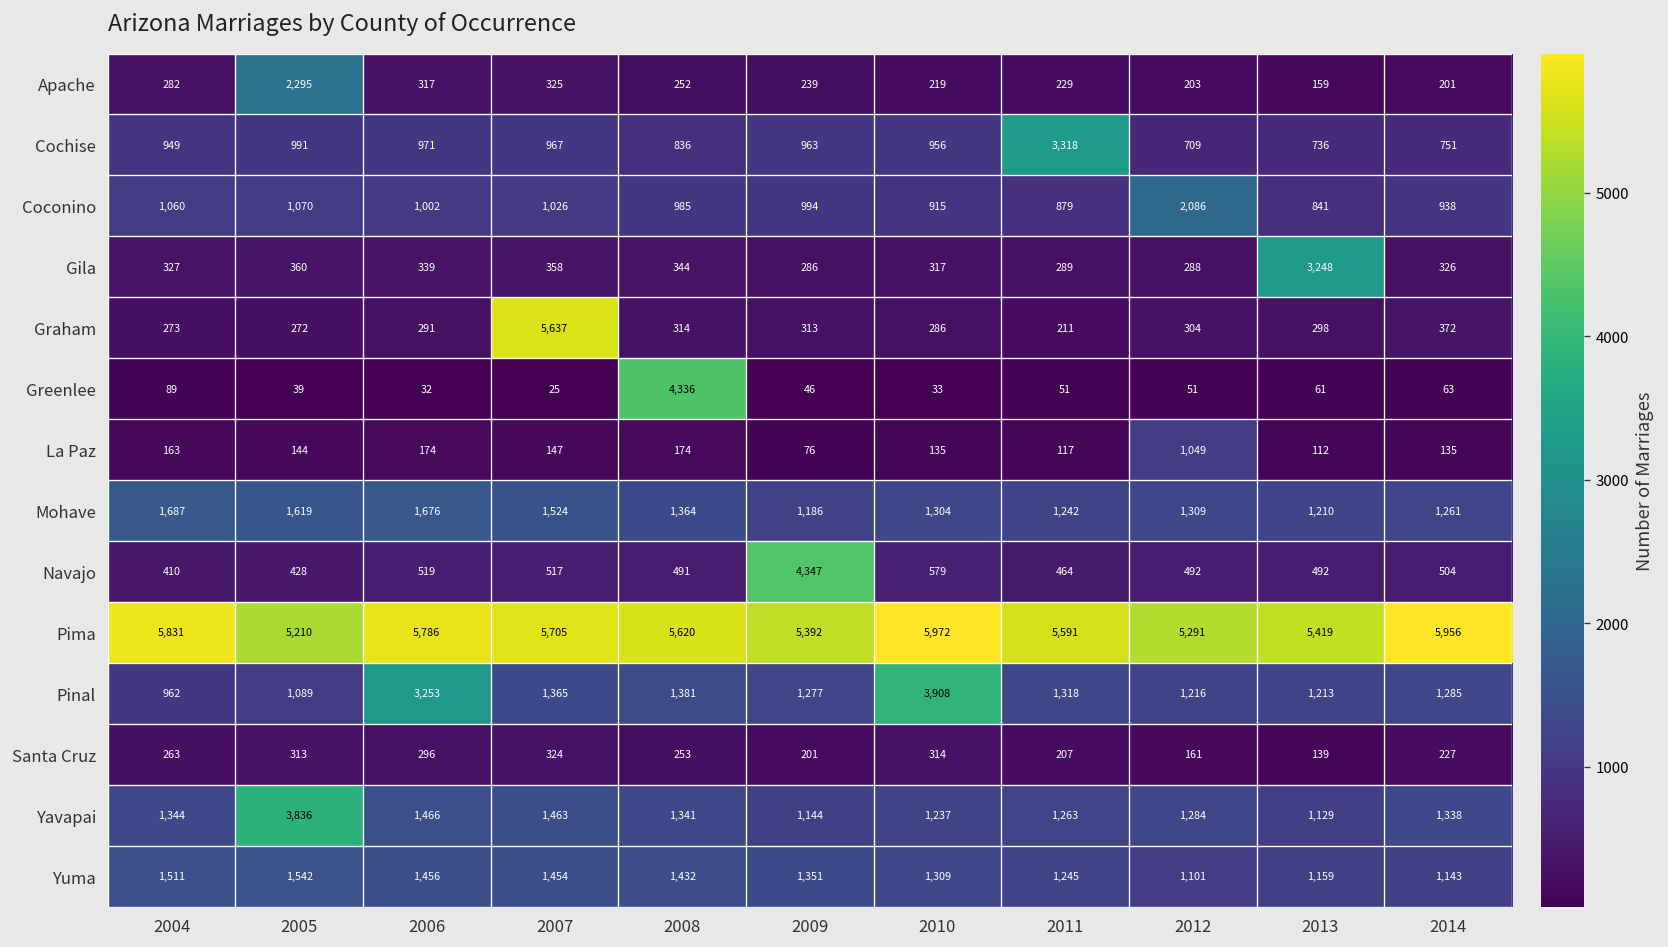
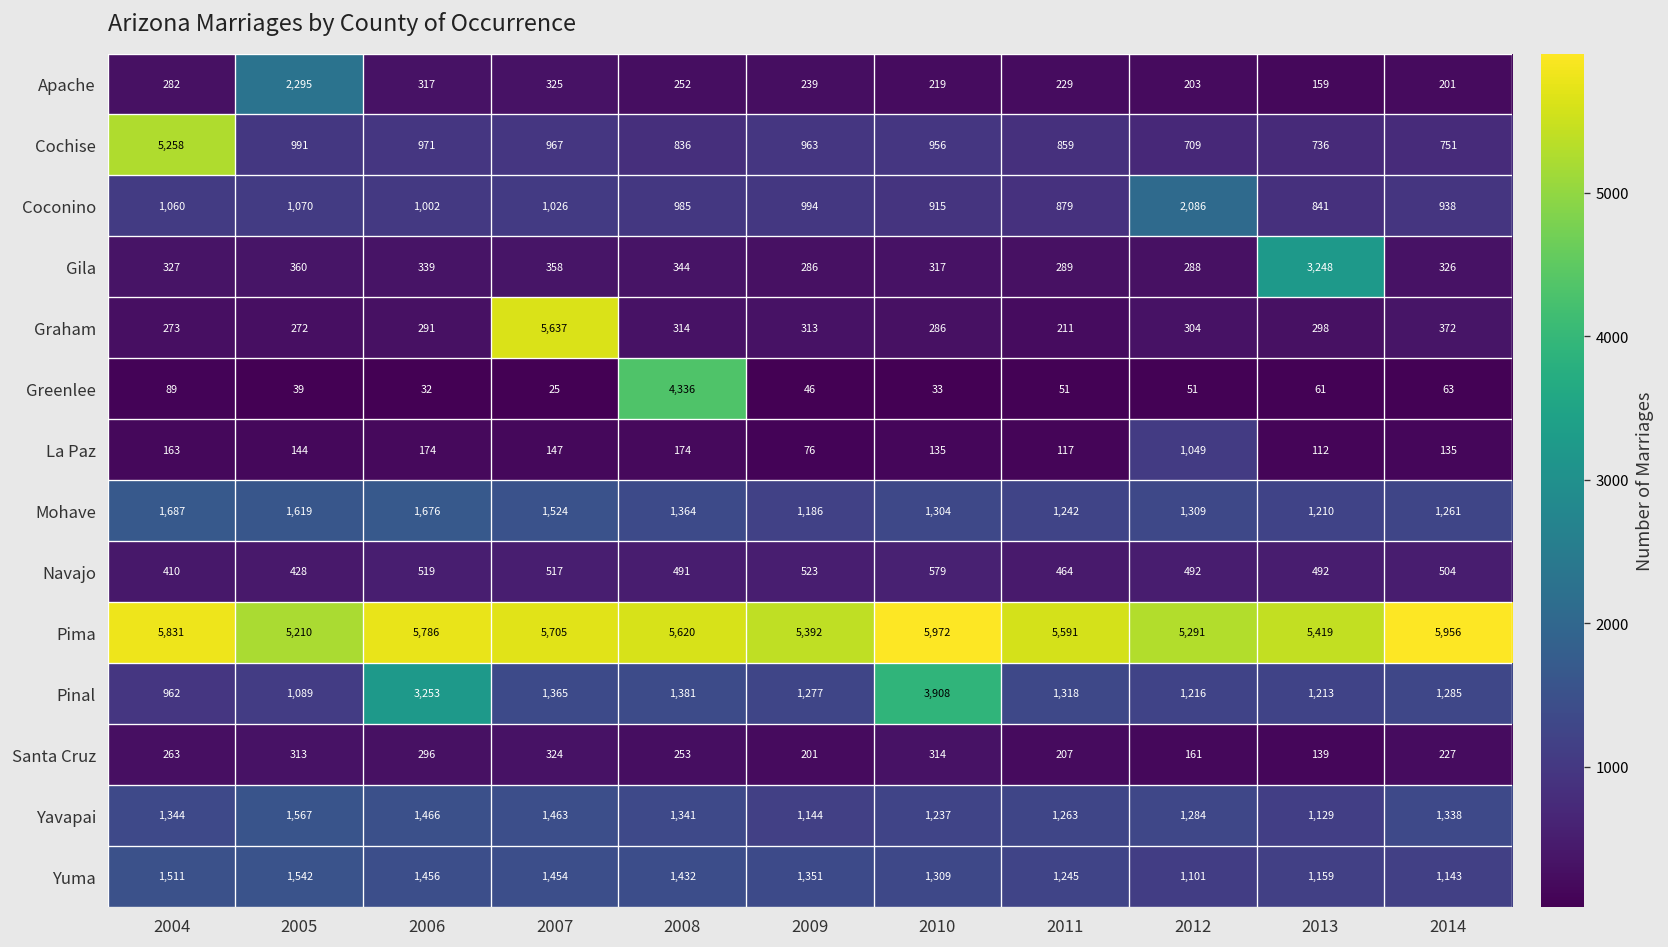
  {
    "Apache": {
      "2004": "282",
      "2005": "2,295",
      "2006": "317",
      "2007": "325",
      "2008": "252",
      "2009": "239",
      "2010": "219",
      "2011": "229",
      "2012": "203",
      "2013": "159",
      "2014": "201"
    },
    "Cochise": {
-     "2004": "949",
+     "2004": "5,258",
      "2005": "991",
      "2006": "971",
      "2007": "967",
      "2008": "836",
      "2009": "963",
      "2010": "956",
-     "2011": "3,318",
+     "2011": "859",
      "2012": "709",
      "2013": "736",
      "2014": "751"
    },
    "Coconino": {
      "2004": "1,060",
      "2005": "1,070",
      "2006": "1,002",
      "2007": "1,026",
      "2008": "985",
      "2009": "994",
      "2010": "915",
      "2011": "879",
      "2012": "2,086",
      "2013": "841",
      "2014": "938"
    },
    "Gila": {
      "2004": "327",
      "2005": "360",
      "2006": "339",
      "2007": "358",
      "2008": "344",
      "2009": "286",
      "2010": "317",
      "2011": "289",
      "2012": "288",
      "2013": "3,248",
      "2014": "326"
    },
    "Graham": {
      "2004": "273",
      "2005": "272",
      "2006": "291",
      "2007": "5,637",
      "2008": "314",
      "2009": "313",
      "2010": "286",
      "2011": "211",
      "2012": "304",
      "2013": "298",
      "2014": "372"
    },
    "Greenlee": {
      "2004": "89",
      "2005": "39",
      "2006": "32",
      "2007": "25",
      "2008": "4,336",
      "2009": "46",
      "2010": "33",
      "2011": "51",
      "2012": "51",
      "2013": "61",
      "2014": "63"
    },
    "La Paz": {
      "2004": "163",
      "2005": "144",
      "2006": "174",
      "2007": "147",
      "2008": "174",
      "2009": "76",
      "2010": "135",
      "2011": "117",
      "2012": "1,049",
      "2013": "112",
      "2014": "135"
    },
    "Mohave": {
      "2004": "1,687",
      "2005": "1,619",
      "2006": "1,676",
      "2007": "1,524",
      "2008": "1,364",
      "2009": "1,186",
      "2010": "1,304",
      "2011": "1,242",
      "2012": "1,309",
      "2013": "1,210",
      "2014": "1,261"
    },
    "Navajo": {
      "2004": "410",
      "2005": "428",
      "2006": "519",
      "2007": "517",
      "2008": "491",
-     "2009": "4,347",
+     "2009": "523",
      "2010": "579",
      "2011": "464",
      "2012": "492",
      "2013": "492",
      "2014": "504"
    },
    "Pima": {
      "2004": "5,831",
      "2005": "5,210",
      "2006": "5,786",
      "2007": "5,705",
      "2008": "5,620",
      "2009": "5,392",
      "2010": "5,972",
      "2011": "5,591",
      "2012": "5,291",
      "2013": "5,419",
      "2014": "5,956"
    },
    "Pinal": {
      "2004": "962",
      "2005": "1,089",
      "2006": "3,253",
      "2007": "1,365",
      "2008": "1,381",
      "2009": "1,277",
      "2010": "3,908",
      "2011": "1,318",
      "2012": "1,216",
      "2013": "1,213",
      "2014": "1,285"
    },
    "Santa Cruz": {
      "2004": "263",
      "2005": "313",
      "2006": "296",
      "2007": "324",
      "2008": "253",
      "2009": "201",
      "2010": "314",
      "2011": "207",
      "2012": "161",
      "2013": "139",
      "2014": "227"
    },
    "Yavapai": {
      "2004": "1,344",
-     "2005": "3,836",
+     "2005": "1,567",
      "2006": "1,466",
      "2007": "1,463",
      "2008": "1,341",
      "2009": "1,144",
      "2010": "1,237",
      "2011": "1,263",
      "2012": "1,284",
      "2013": "1,129",
      "2014": "1,338"
    },
    "Yuma": {
      "2004": "1,511",
      "2005": "1,542",
      "2006": "1,456",
      "2007": "1,454",
      "2008": "1,432",
      "2009": "1,351",
      "2010": "1,309",
      "2011": "1,245",
      "2012": "1,101",
      "2013": "1,159",
      "2014": "1,143"
    }
  }
